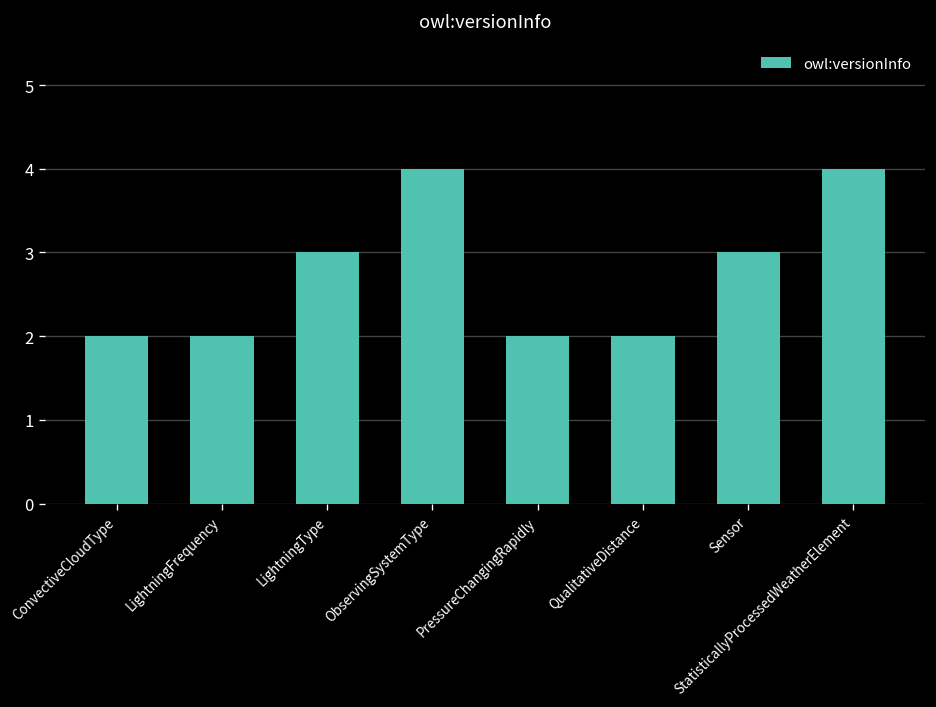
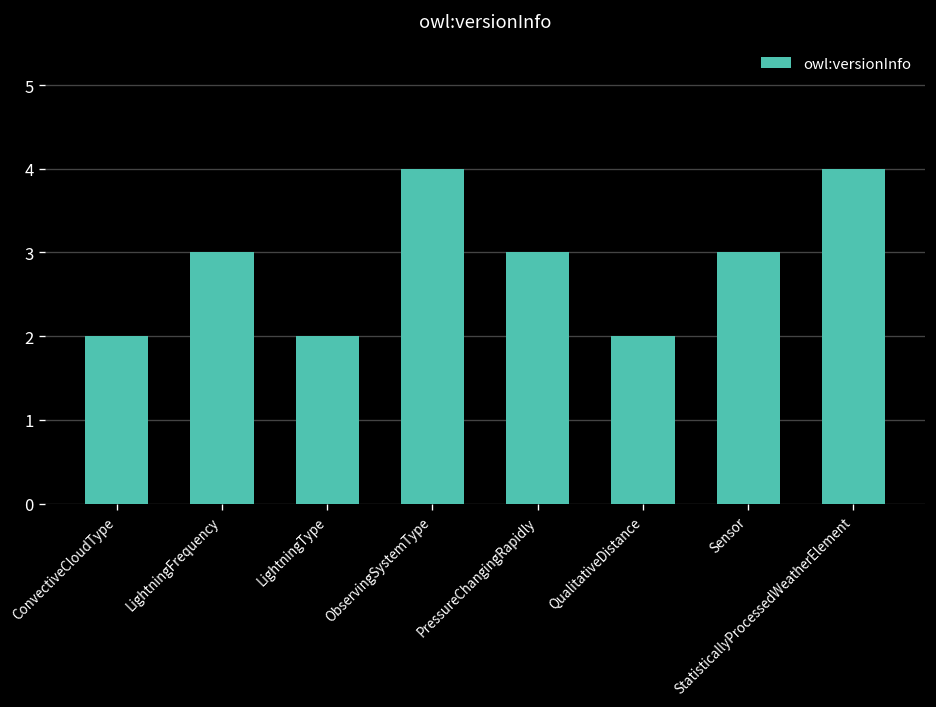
  {
    "ConvectiveCloudType": 2,
-   "LightningFrequency": 2,
-   "LightningType": 3,
+   "LightningFrequency": 3,
+   "LightningType": 2,
    "ObservingSystemType": 4,
-   "PressureChangingRapidly": 2,
+   "PressureChangingRapidly": 3,
    "QualitativeDistance": 2,
    "Sensor": 3,
    "StatisticallyProcessedWeatherElement": 4
  }
